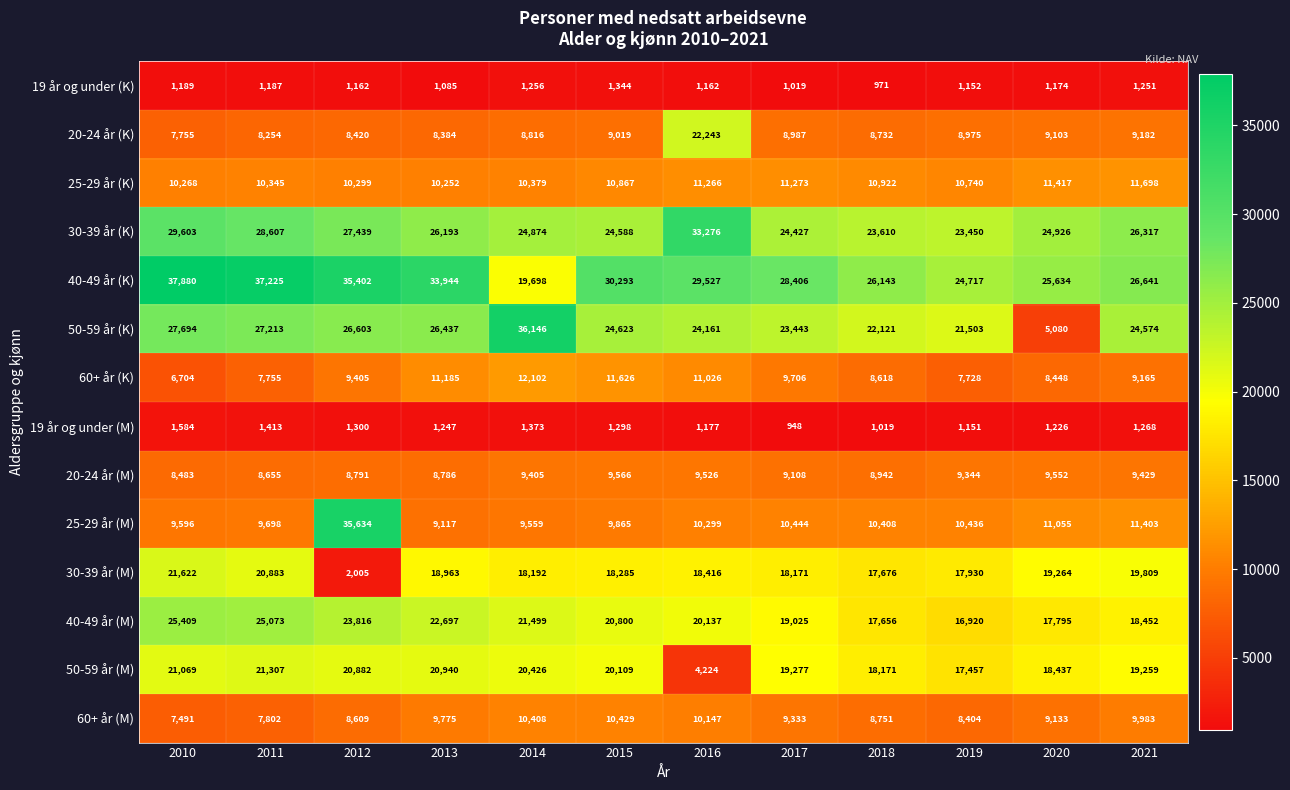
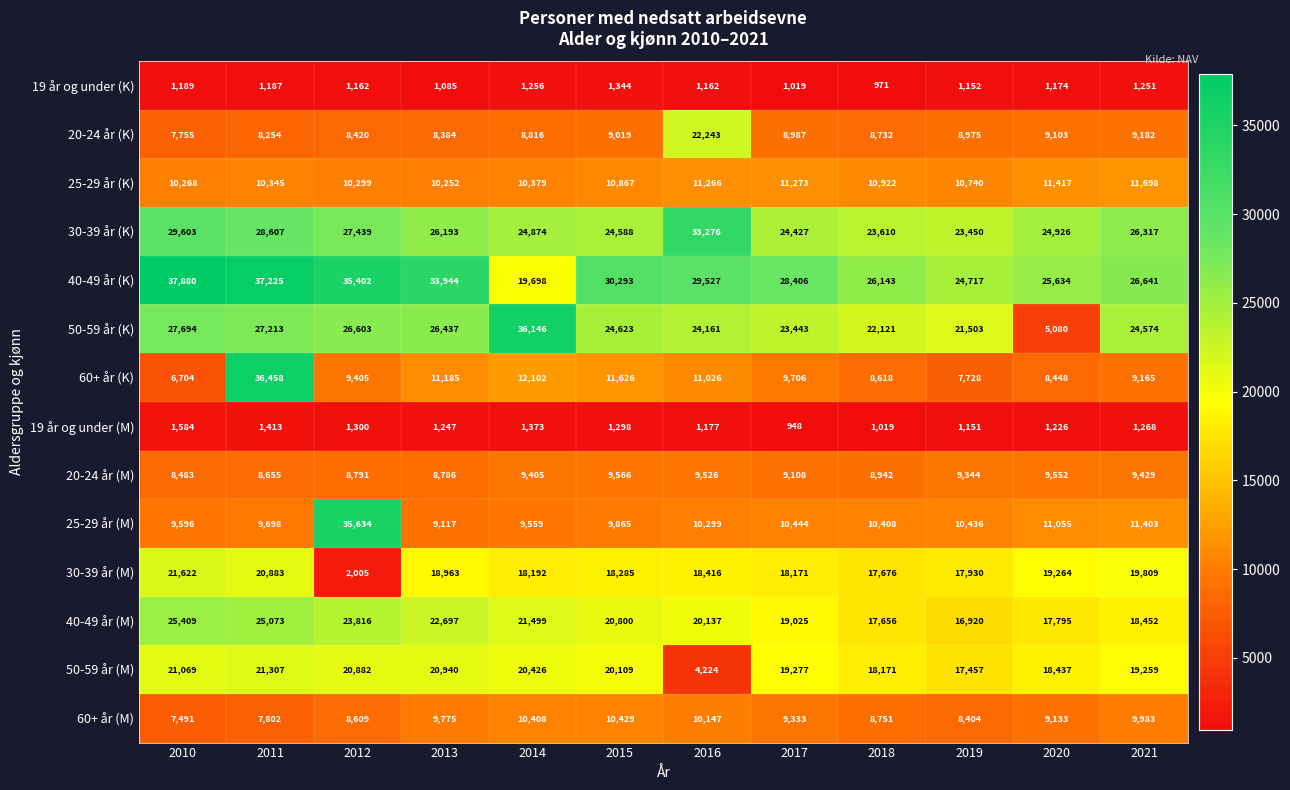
  {
    "19 år og under (K)": {
      "2010": "1,189",
      "2011": "1,187",
      "2012": "1,162",
      "2013": "1,085",
      "2014": "1,256",
      "2015": "1,344",
      "2016": "1,162",
      "2017": "1,019",
      "2018": "971",
      "2019": "1,152",
      "2020": "1,174",
      "2021": "1,251"
    },
    "20-24 år (K)": {
      "2010": "7,755",
      "2011": "8,254",
      "2012": "8,420",
      "2013": "8,384",
      "2014": "8,816",
      "2015": "9,019",
      "2016": "22,243",
      "2017": "8,987",
      "2018": "8,732",
      "2019": "8,975",
      "2020": "9,103",
      "2021": "9,182"
    },
    "25-29 år (K)": {
      "2010": "10,268",
      "2011": "10,345",
      "2012": "10,299",
      "2013": "10,252",
      "2014": "10,379",
      "2015": "10,867",
      "2016": "11,266",
      "2017": "11,273",
      "2018": "10,922",
      "2019": "10,740",
      "2020": "11,417",
      "2021": "11,698"
    },
    "30-39 år (K)": {
      "2010": "29,603",
      "2011": "28,607",
      "2012": "27,439",
      "2013": "26,193",
      "2014": "24,874",
      "2015": "24,588",
      "2016": "33,276",
      "2017": "24,427",
      "2018": "23,610",
      "2019": "23,450",
      "2020": "24,926",
      "2021": "26,317"
    },
    "40-49 år (K)": {
      "2010": "37,880",
      "2011": "37,225",
      "2012": "35,402",
      "2013": "33,944",
      "2014": "19,698",
      "2015": "30,293",
      "2016": "29,527",
      "2017": "28,406",
      "2018": "26,143",
      "2019": "24,717",
      "2020": "25,634",
      "2021": "26,641"
    },
    "50-59 år (K)": {
      "2010": "27,694",
      "2011": "27,213",
      "2012": "26,603",
      "2013": "26,437",
      "2014": "36,146",
      "2015": "24,623",
      "2016": "24,161",
      "2017": "23,443",
      "2018": "22,121",
      "2019": "21,503",
      "2020": "5,080",
      "2021": "24,574"
    },
    "60+ år (K)": {
      "2010": "6,704",
-     "2011": "7,755",
+     "2011": "36,458",
      "2012": "9,405",
      "2013": "11,185",
      "2014": "12,102",
      "2015": "11,626",
      "2016": "11,026",
      "2017": "9,706",
      "2018": "8,618",
      "2019": "7,728",
      "2020": "8,448",
      "2021": "9,165"
    },
    "19 år og under (M)": {
      "2010": "1,584",
      "2011": "1,413",
      "2012": "1,300",
      "2013": "1,247",
      "2014": "1,373",
      "2015": "1,298",
      "2016": "1,177",
      "2017": "948",
      "2018": "1,019",
      "2019": "1,151",
      "2020": "1,226",
      "2021": "1,268"
    },
    "20-24 år (M)": {
      "2010": "8,483",
      "2011": "8,655",
      "2012": "8,791",
      "2013": "8,786",
      "2014": "9,405",
      "2015": "9,566",
      "2016": "9,526",
      "2017": "9,108",
      "2018": "8,942",
      "2019": "9,344",
      "2020": "9,552",
      "2021": "9,429"
    },
    "25-29 år (M)": {
      "2010": "9,596",
      "2011": "9,698",
      "2012": "35,634",
      "2013": "9,117",
      "2014": "9,559",
      "2015": "9,865",
      "2016": "10,299",
      "2017": "10,444",
      "2018": "10,408",
      "2019": "10,436",
      "2020": "11,055",
      "2021": "11,403"
    },
    "30-39 år (M)": {
      "2010": "21,622",
      "2011": "20,883",
      "2012": "2,005",
      "2013": "18,963",
      "2014": "18,192",
      "2015": "18,285",
      "2016": "18,416",
      "2017": "18,171",
      "2018": "17,676",
      "2019": "17,930",
      "2020": "19,264",
      "2021": "19,809"
    },
    "40-49 år (M)": {
      "2010": "25,409",
      "2011": "25,073",
      "2012": "23,816",
      "2013": "22,697",
      "2014": "21,499",
      "2015": "20,800",
      "2016": "20,137",
      "2017": "19,025",
      "2018": "17,656",
      "2019": "16,920",
      "2020": "17,795",
      "2021": "18,452"
    },
    "50-59 år (M)": {
      "2010": "21,069",
      "2011": "21,307",
      "2012": "20,882",
      "2013": "20,940",
      "2014": "20,426",
      "2015": "20,109",
      "2016": "4,224",
      "2017": "19,277",
      "2018": "18,171",
      "2019": "17,457",
      "2020": "18,437",
      "2021": "19,259"
    },
    "60+ år (M)": {
      "2010": "7,491",
      "2011": "7,802",
      "2012": "8,609",
      "2013": "9,775",
      "2014": "10,408",
      "2015": "10,429",
      "2016": "10,147",
      "2017": "9,333",
      "2018": "8,751",
      "2019": "8,404",
      "2020": "9,133",
      "2021": "9,983"
    }
  }
